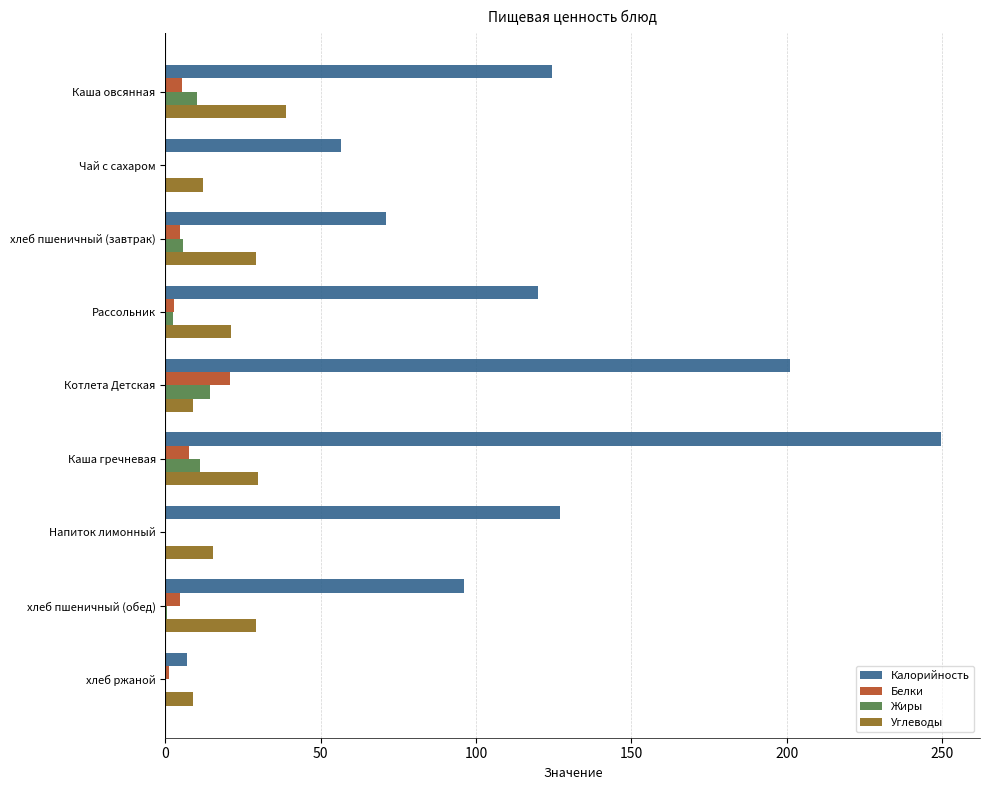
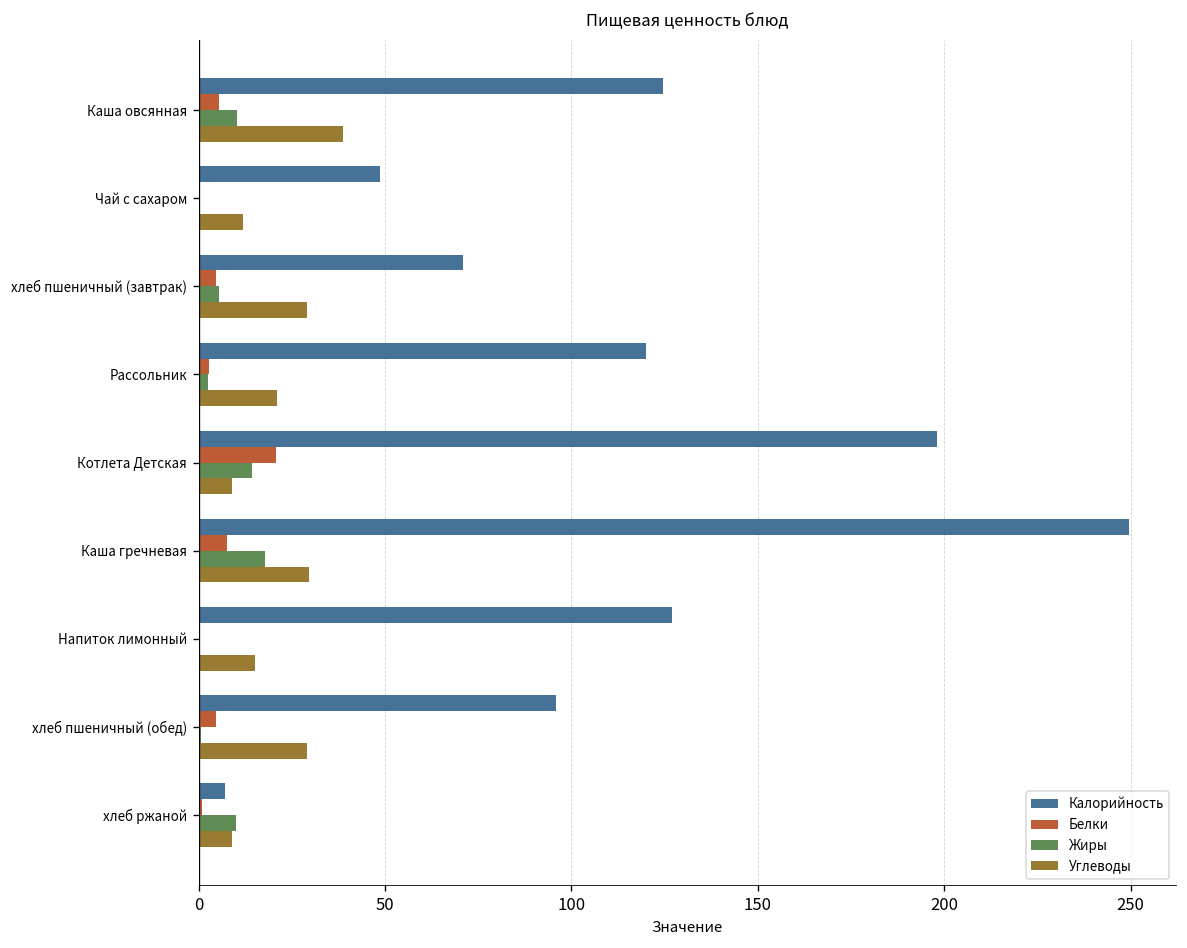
  {
    "Калорийность": {
      "Каша овсянная": 125,
-     "Чай с сахаром": 56,
+     "Чай с сахаром": 49,
      "хлеб пшеничный (завтрак)": 71,
      "Рассольник": 120,
-     "Котлета Детская": 201,
+     "Котлета Детская": 198,
      "Каша гречневая": 250,
      "Напиток лимонный": 127,
      "хлеб пшеничный (обед)": 96,
      "хлеб ржаной": 7
    },
    "Жиры": {
      "Каша овсянная": 10,
      "Чай с сахаром": 0,
      "хлеб пшеничный (завтрак)": 6,
      "Рассольник": 3,
      "Котлета Детская": 14,
-     "Каша гречневая": 11,
+     "Каша гречневая": 18,
      "Напиток лимонный": 0,
-     "хлеб ржаной": 0
+     "хлеб ржаной": 10
    }
  }
